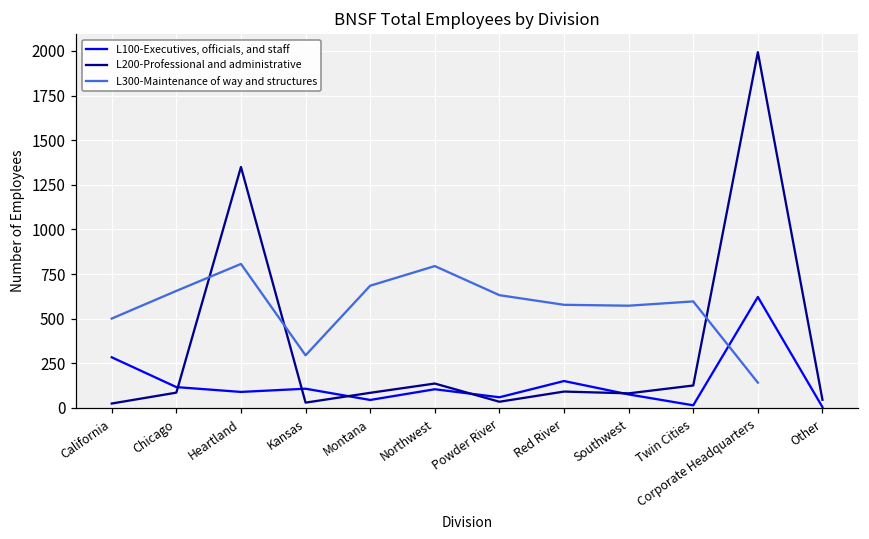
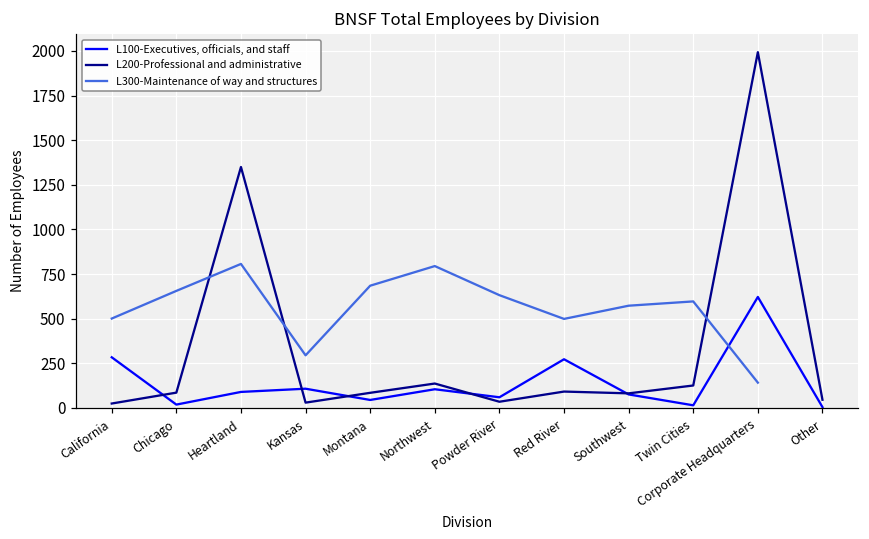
  {
    "L100-Executives, officials, and staff": {
      "California": 280,
-     "Chicago": 120,
+     "Chicago": 20,
      "Heartland": 90,
      "Kansas": 110,
      "Montana": 50,
      "Northwest": 110,
      "Powder River": 60,
-     "Red River": 150,
+     "Red River": 270,
      "Twin Cities": 20,
      "Corporate Headquarters": 620,
      "Other": 10
    },
    "L200-Professional and administrative": {
      "California": 30,
      "Chicago": 90,
      "Heartland": 1350,
      "Kansas": 30,
      "Montana": 90,
      "Northwest": 140,
      "Powder River": 40,
      "Red River": 90,
      "Twin Cities": 130,
      "Corporate Headquarters": 1990,
      "Other": 50
    },
    "L300-Maintenance of way and structures": {
      "California": 500,
      "Chicago": 660,
      "Heartland": 810,
      "Kansas": 300,
      "Montana": 690,
      "Northwest": 800,
      "Powder River": 630,
-     "Red River": 580,
+     "Red River": 500,
      "Southwest": 570,
      "Twin Cities": 600,
      "Corporate Headquarters": 140
    }
  }
